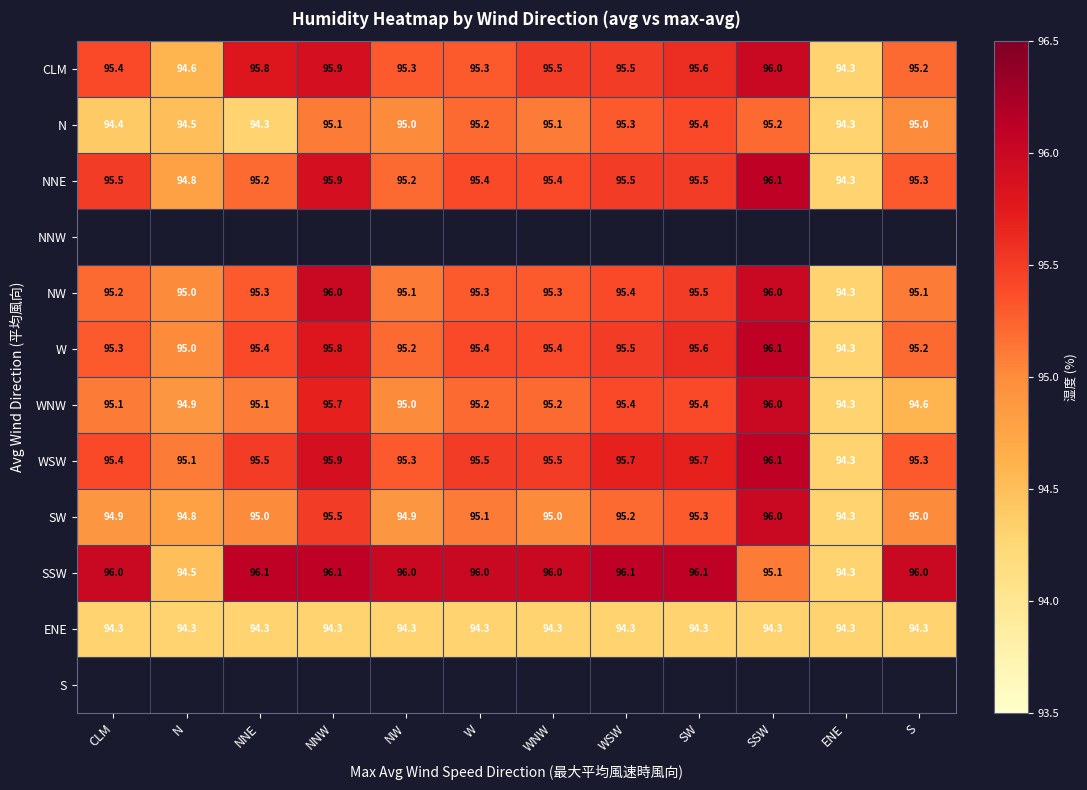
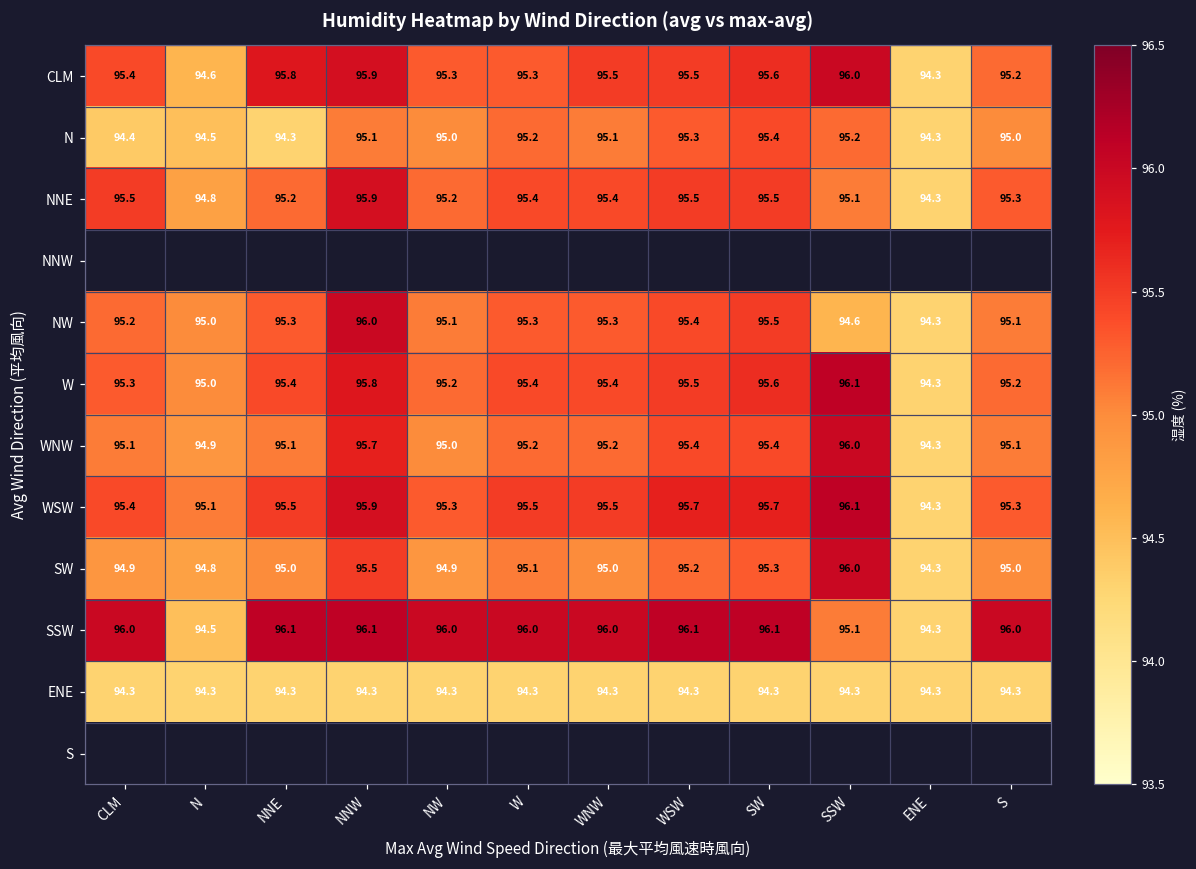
  {
    "CLM": {
      "CLM": 95.4,
      "N": 94.6,
      "NNE": 95.8,
      "NNW": 95.9,
      "NW": 95.3,
      "W": 95.3,
      "WNW": 95.5,
      "WSW": 95.5,
      "SW": 95.6,
      "SSW": 96.0,
      "ENE": 94.3,
      "S": 95.2
    },
    "N": {
      "CLM": 94.4,
      "N": 94.5,
      "NNE": 94.3,
      "NNW": 95.1,
      "NW": 95.0,
      "W": 95.2,
      "WNW": 95.1,
      "WSW": 95.3,
      "SW": 95.4,
      "SSW": 95.2,
      "ENE": 94.3,
      "S": 95.0
    },
    "NNE": {
      "CLM": 95.5,
      "N": 94.8,
      "NNE": 95.2,
      "NNW": 95.9,
      "NW": 95.2,
      "W": 95.4,
      "WNW": 95.4,
      "WSW": 95.5,
      "SW": 95.5,
-     "SSW": 96.1,
+     "SSW": 95.1,
      "ENE": 94.3,
      "S": 95.3
    },
    "NW": {
      "CLM": 95.2,
      "N": 95.0,
      "NNE": 95.3,
      "NNW": 96.0,
      "NW": 95.1,
      "W": 95.3,
      "WNW": 95.3,
      "WSW": 95.4,
      "SW": 95.5,
-     "SSW": 96.0,
+     "SSW": 94.6,
      "ENE": 94.3,
      "S": 95.1
    },
    "W": {
      "CLM": 95.3,
      "N": 95.0,
      "NNE": 95.4,
      "NNW": 95.8,
      "NW": 95.2,
      "W": 95.4,
      "WNW": 95.4,
      "WSW": 95.5,
      "SW": 95.6,
      "SSW": 96.1,
      "ENE": 94.3,
      "S": 95.2
    },
    "WNW": {
      "CLM": 95.1,
      "N": 94.9,
      "NNE": 95.1,
      "NNW": 95.7,
      "NW": 95.0,
      "W": 95.2,
      "WNW": 95.2,
      "WSW": 95.4,
      "SW": 95.4,
      "SSW": 96.0,
      "ENE": 94.3,
-     "S": 94.6
+     "S": 95.1
    },
    "WSW": {
      "CLM": 95.4,
      "N": 95.1,
      "NNE": 95.5,
      "NNW": 95.9,
      "NW": 95.3,
      "W": 95.5,
      "WNW": 95.5,
      "WSW": 95.7,
      "SW": 95.7,
      "SSW": 96.1,
      "ENE": 94.3,
      "S": 95.3
    },
    "SW": {
      "CLM": 94.9,
      "N": 94.8,
      "NNE": 95.0,
      "NNW": 95.5,
      "NW": 94.9,
      "W": 95.1,
      "WNW": 95.0,
      "WSW": 95.2,
      "SW": 95.3,
      "SSW": 96.0,
      "ENE": 94.3,
      "S": 95.0
    },
    "SSW": {
      "CLM": 96.0,
      "N": 94.5,
      "NNE": 96.1,
      "NNW": 96.1,
      "NW": 96.0,
      "W": 96.0,
      "WNW": 96.0,
      "WSW": 96.1,
      "SW": 96.1,
      "SSW": 95.1,
      "ENE": 94.3,
      "S": 96.0
    },
    "ENE": {
      "CLM": 94.3,
      "N": 94.3,
      "NNE": 94.3,
      "NNW": 94.3,
      "NW": 94.3,
      "W": 94.3,
      "WNW": 94.3,
      "WSW": 94.3,
      "SW": 94.3,
      "SSW": 94.3,
      "ENE": 94.3,
      "S": 94.3
    }
  }
